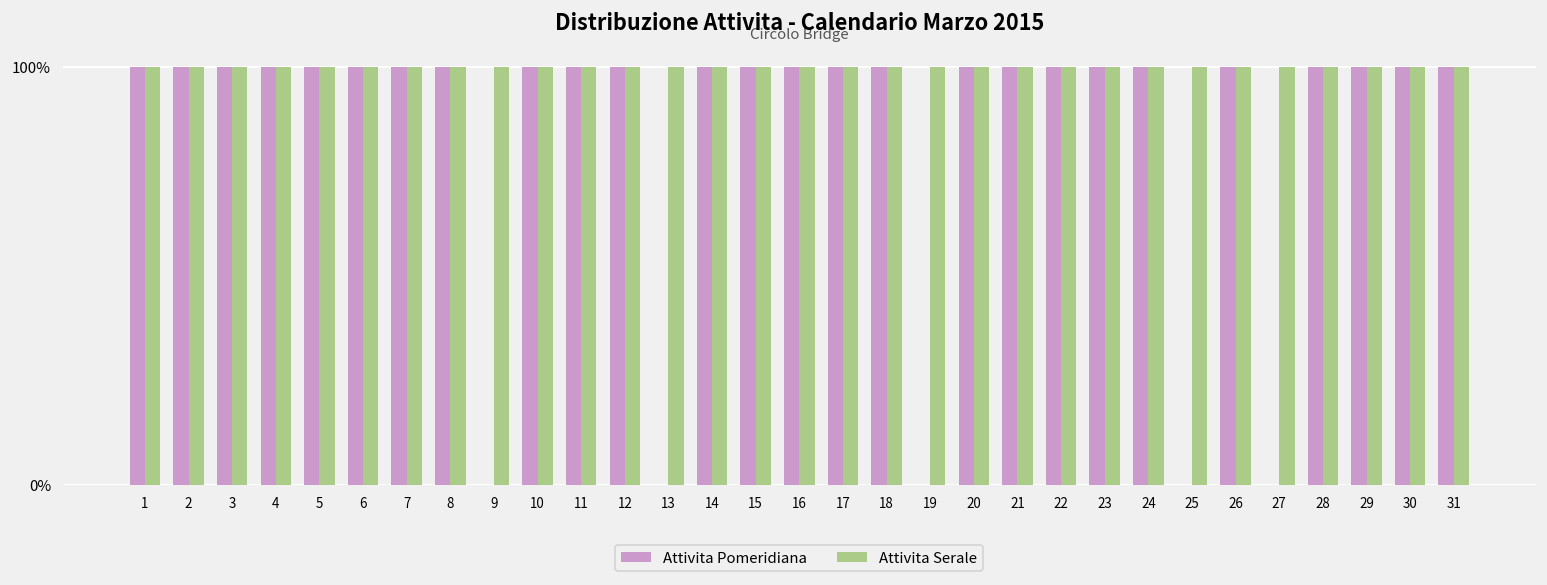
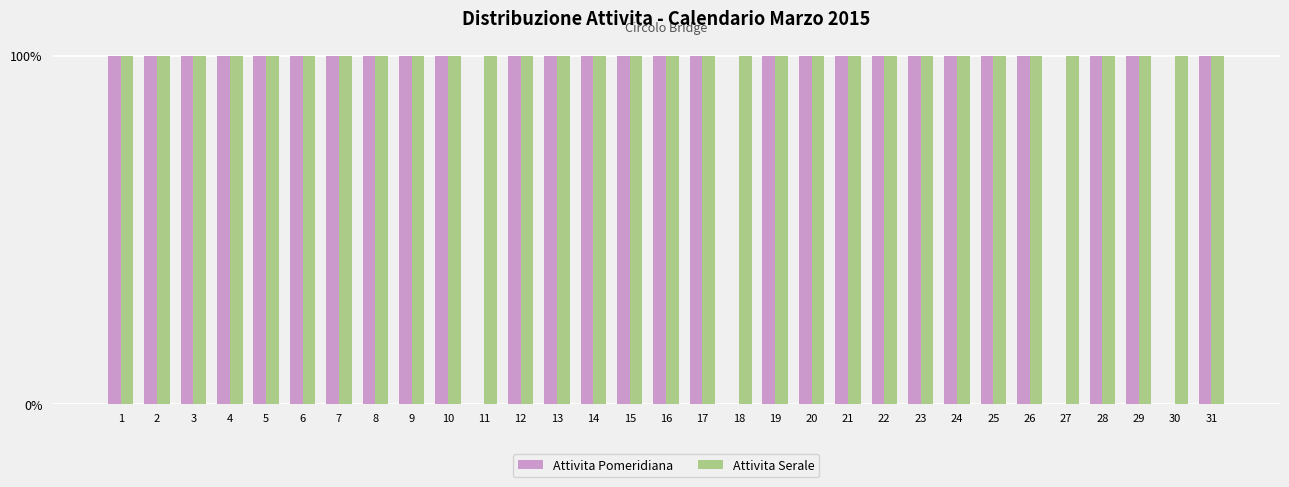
  {
    "Attivita Pomeridiana": {
      "1": "100%",
      "2": "100%",
      "3": "100%",
      "4": "100%",
      "5": "100%",
      "6": "100%",
      "7": "100%",
      "8": "100%",
-     "9": "0%",
+     "9": "100%",
      "10": "100%",
-     "11": "100%",
+     "11": "0%",
      "12": "100%",
-     "13": "0%",
+     "13": "100%",
      "14": "100%",
      "15": "100%",
      "16": "100%",
      "17": "100%",
-     "18": "100%",
-     "19": "0%",
+     "18": "0%",
+     "19": "100%",
      "20": "100%",
      "21": "100%",
      "22": "100%",
      "23": "100%",
      "24": "100%",
-     "25": "0%",
+     "25": "100%",
      "26": "100%",
      "27": "0%",
      "28": "100%",
      "29": "100%",
-     "30": "100%",
+     "30": "0%",
      "31": "100%"
    },
    "Attivita Serale": {
      "1": "100%",
      "2": "100%",
      "3": "100%",
      "4": "100%",
      "5": "100%",
      "6": "100%",
      "7": "100%",
      "8": "100%",
      "9": "100%",
      "10": "100%",
      "11": "100%",
      "12": "100%",
      "13": "100%",
      "14": "100%",
      "15": "100%",
      "16": "100%",
      "17": "100%",
      "18": "100%",
      "19": "100%",
      "20": "100%",
      "21": "100%",
      "22": "100%",
      "23": "100%",
      "24": "100%",
      "25": "100%",
      "26": "100%",
      "27": "100%",
      "28": "100%",
      "29": "100%",
      "30": "100%",
      "31": "100%"
    }
  }
